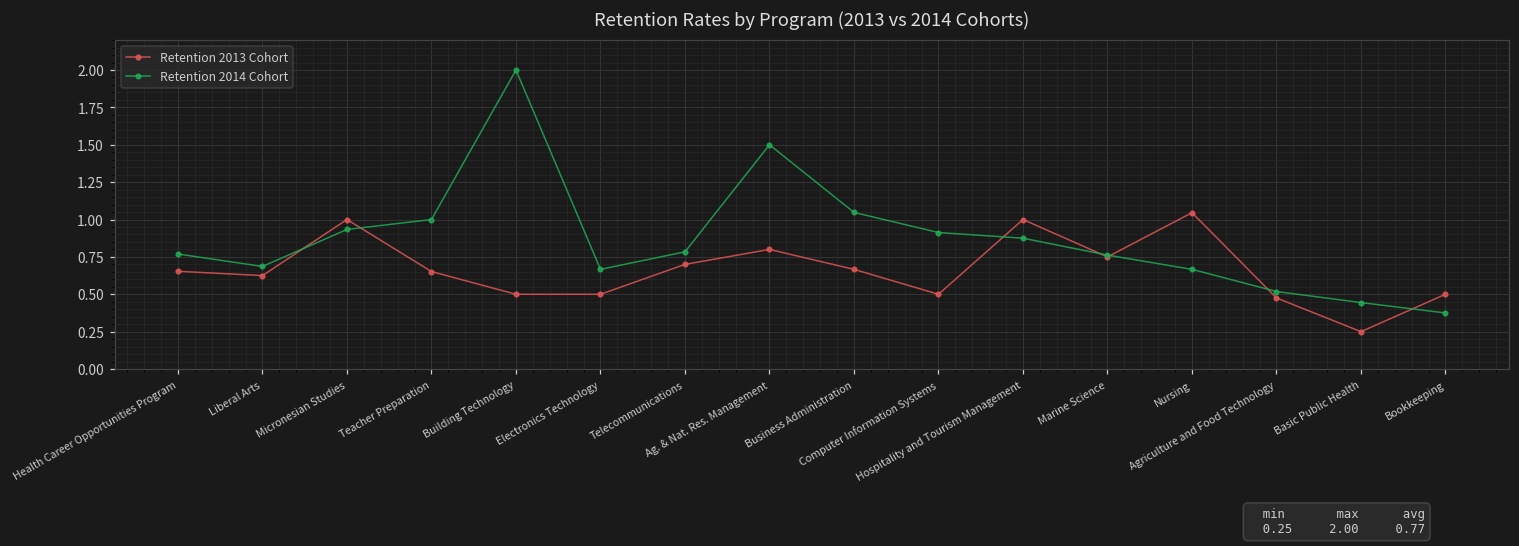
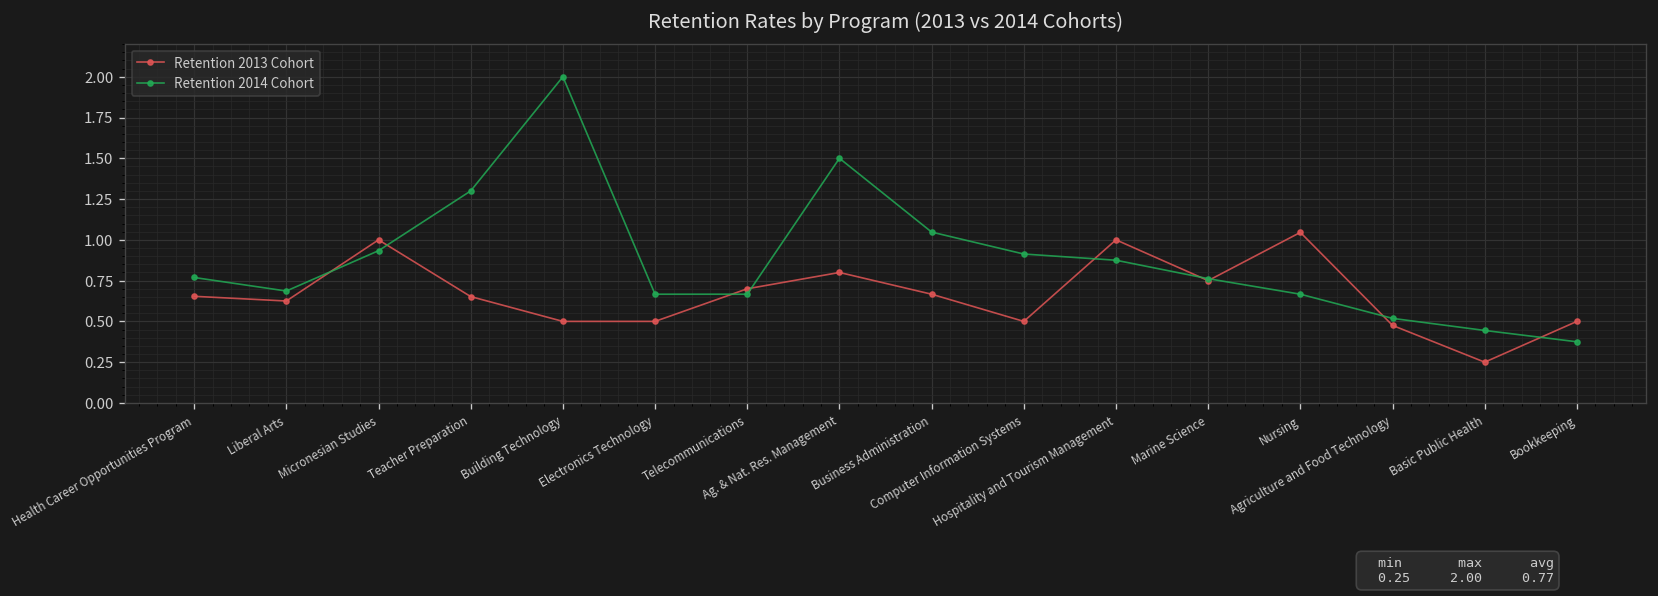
  {
    "Retention 2013 Cohort": {
      "Health Career Opportunities Program": 0.65,
      "Liberal Arts": 0.63,
      "Micronesian Studies": 1.00,
      "Teacher Preparation": 0.65,
      "Building Technology": 0.50,
      "Electronics Technology": 0.50,
      "Telecommunications": 0.70,
      "Ag. & Nat. Res. Management": 0.80,
      "Business Administration": 0.67,
      "Computer Information Systems": 0.50,
      "Hospitality and Tourism Management": 1.00,
      "Nursing": 1.05,
      "Agriculture and Food Technology": 0.48,
      "Basic Public Health": 0.25,
      "Bookkeeping": 0.50
    },
    "Retention 2014 Cohort": {
      "Health Career Opportunities Program": 0.77,
      "Liberal Arts": 0.69,
      "Micronesian Studies": 0.93,
-     "Teacher Preparation": 1.0,
+     "Teacher Preparation": 1.3,
      "Building Technology": 2.00,
      "Electronics Technology": 0.67,
-     "Telecommunications": 0.78,
+     "Telecommunications": 0.67,
      "Ag. & Nat. Res. Management": 1.50,
      "Business Administration": 1.05,
      "Computer Information Systems": 0.91,
      "Hospitality and Tourism Management": 0.88,
      "Nursing": 0.67,
      "Agriculture and Food Technology": 0.52,
      "Basic Public Health": 0.44,
      "Bookkeeping": 0.38
    }
  }
